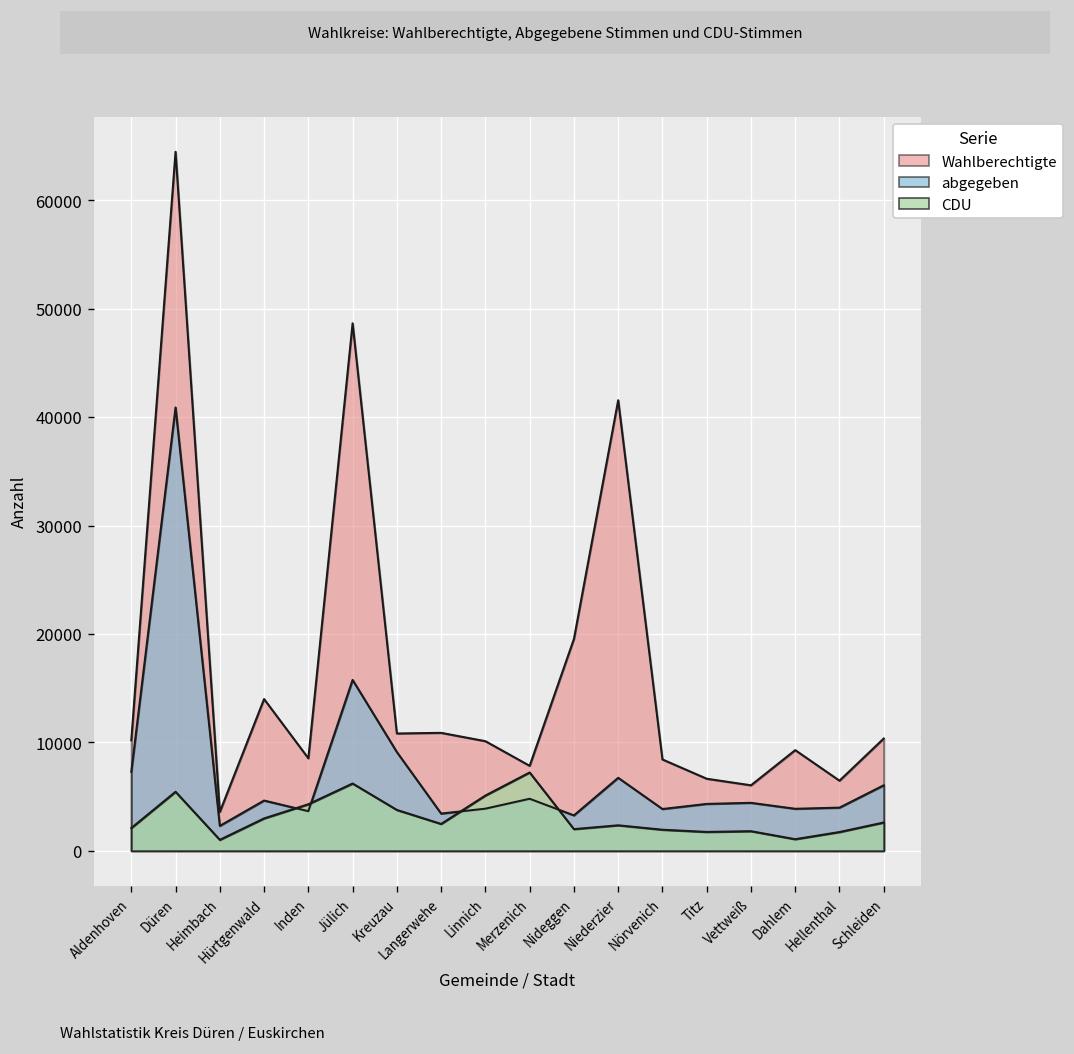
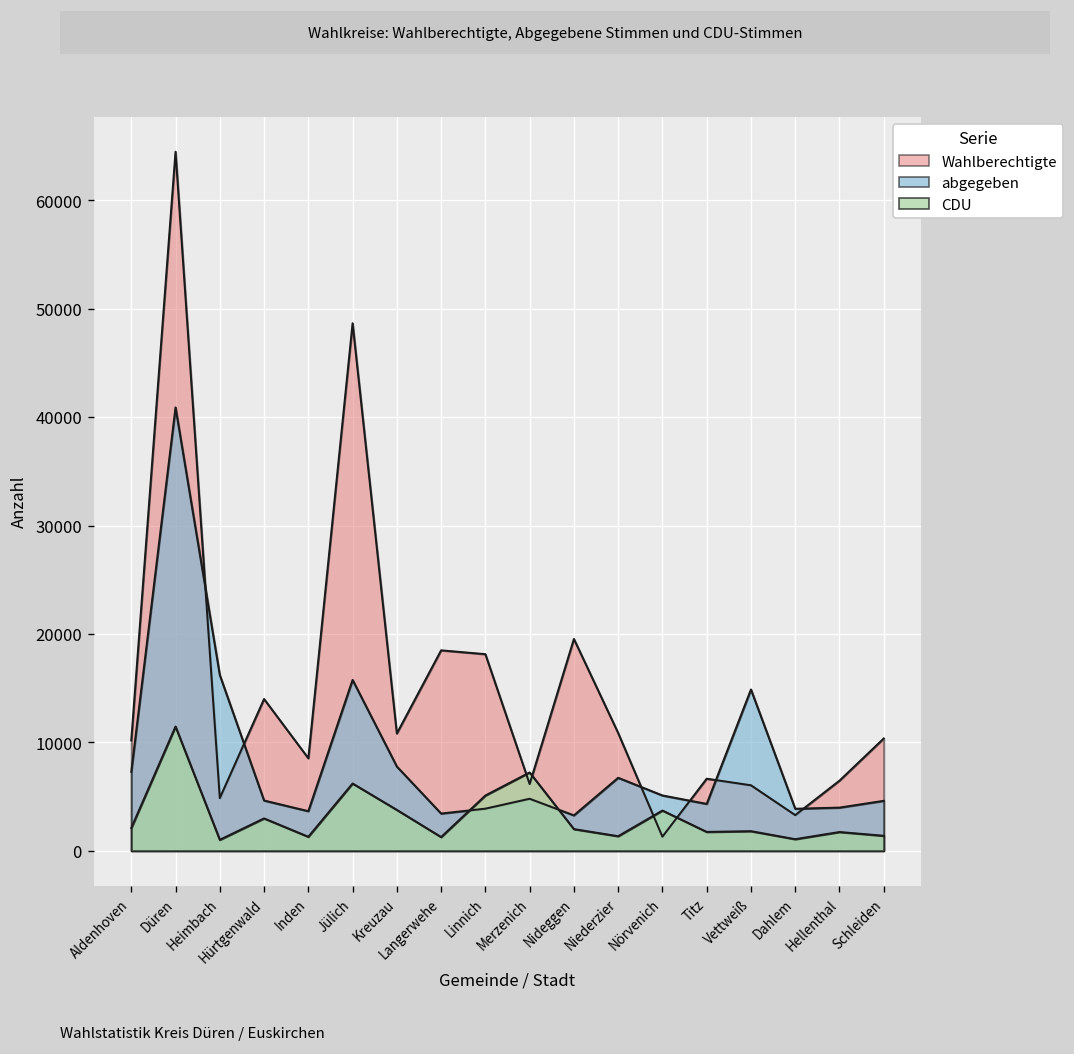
  {
    "Wahlberechtigte": {
      "Aldenhoven": 10000,
      "Düren": 64000,
-     "Heimbach": 4000,
+     "Heimbach": 5000,
      "Hürtgenwald": 14000,
      "Inden": 9000,
      "Jülich": 49000,
      "Kreuzau": 11000,
-     "Langerwehe": 11000,
-     "Linnich": 10000,
-     "Merzenich": 8000,
+     "Langerwehe": 18000,
+     "Linnich": 18000,
+     "Merzenich": 6000,
      "Nideggen": 20000,
-     "Niederzier": 42000,
-     "Nörvenich": 8000,
+     "Niederzier": 11000,
+     "Nörvenich": 1000,
      "Titz": 7000,
      "Vettweiß": 6000,
-     "Dahlem": 9000,
+     "Dahlem": 3000,
      "Hellenthal": 6000,
      "Schleiden": 10000
    },
    "abgegeben": {
      "Aldenhoven": 7000,
      "Düren": 41000,
-     "Heimbach": 2000,
+     "Heimbach": 16000,
      "Hürtgenwald": 5000,
      "Inden": 4000,
      "Jülich": 16000,
-     "Kreuzau": 9000,
+     "Kreuzau": 8000,
      "Langerwehe": 3000,
      "Linnich": 4000,
      "Merzenich": 5000,
      "Nideggen": 3000,
      "Niederzier": 7000,
-     "Nörvenich": 4000,
+     "Nörvenich": 5000,
      "Titz": 4000,
-     "Vettweiß": 4000,
+     "Vettweiß": 15000,
      "Dahlem": 4000,
      "Hellenthal": 4000,
-     "Schleiden": 6000
+     "Schleiden": 5000
    },
    "CDU": {
      "Aldenhoven": 2000,
-     "Düren": 5000,
+     "Düren": 11000,
      "Heimbach": 1000,
      "Hürtgenwald": 3000,
-     "Inden": 4000,
+     "Inden": 1000,
      "Jülich": 6000,
      "Kreuzau": 4000,
-     "Langerwehe": 2000,
+     "Langerwehe": 1000,
      "Linnich": 5000,
      "Merzenich": 7000,
      "Nideggen": 2000,
-     "Niederzier": 2000,
-     "Nörvenich": 2000,
+     "Niederzier": 1000,
+     "Nörvenich": 4000,
      "Titz": 2000,
      "Vettweiß": 2000,
      "Dahlem": 1000,
      "Hellenthal": 2000,
-     "Schleiden": 3000
+     "Schleiden": 1000
    }
  }
